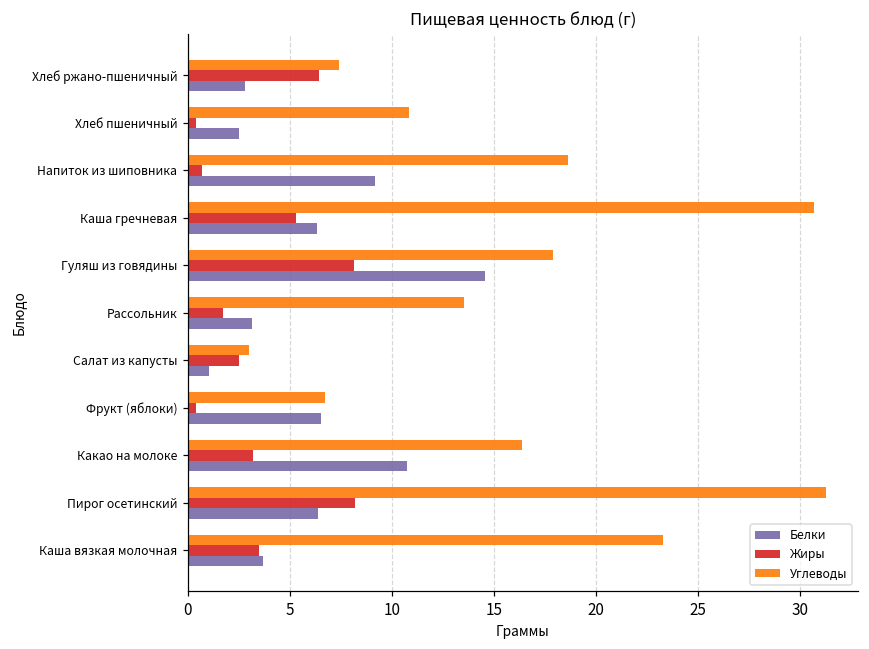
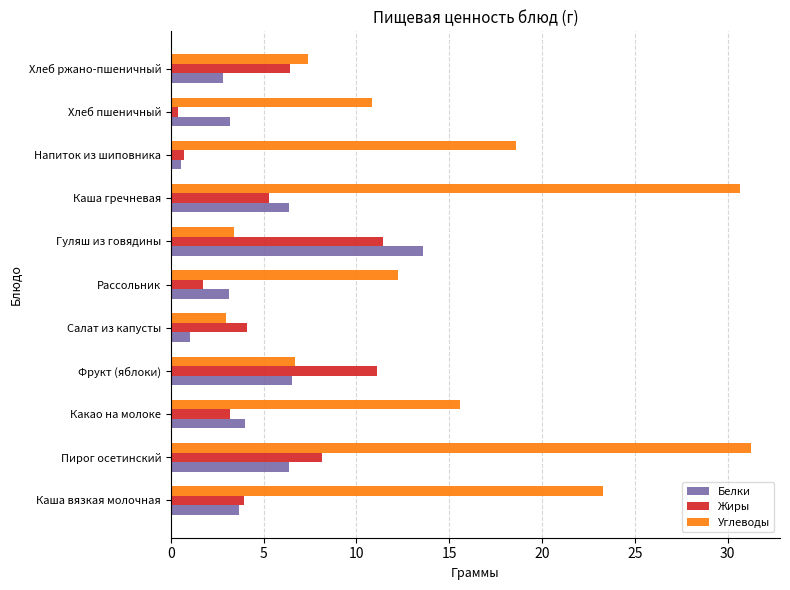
  {
    "Белки": {
      "Хлеб ржано-пшеничный": 2.8,
-     "Хлеб пшеничный": 2.5,
-     "Напиток из шиповника": 9.2,
+     "Хлеб пшеничный": 3.2,
+     "Напиток из шиповника": 0.5,
      "Каша гречневая": 6.3,
-     "Гуляш из говядины": 14.6,
+     "Гуляш из говядины": 13.6,
      "Рассольник": 3.1,
      "Салат из капусты": 1.0,
      "Фрукт (яблоки)": 6.5,
-     "Какао на молоке": 10.7,
+     "Какао на молоке": 4.0,
      "Пирог осетинский": 6.4,
      "Каша вязкая молочная": 3.7
    },
    "Жиры": {
      "Хлеб ржано-пшеничный": 6.4,
      "Хлеб пшеничный": 0.4,
      "Напиток из шиповника": 0.7,
      "Каша гречневая": 5.3,
-     "Гуляш из говядины": 8.1,
+     "Гуляш из говядины": 11.4,
      "Рассольник": 1.7,
-     "Салат из капусты": 2.5,
-     "Фрукт (яблоки)": 0.4,
+     "Салат из капусты": 4.1,
+     "Фрукт (яблоки)": 11.1,
      "Какао на молоке": 3.2,
      "Пирог осетинский": 8.2,
-     "Каша вязкая молочная": 3.5
+     "Каша вязкая молочная": 3.9
    },
    "Углеводы": {
      "Хлеб ржано-пшеничный": 7.4,
      "Хлеб пшеничный": 10.8,
      "Напиток из шиповника": 18.6,
      "Каша гречневая": 30.7,
-     "Гуляш из говядины": 17.9,
-     "Рассольник": 13.5,
+     "Гуляш из говядины": 3.4,
+     "Рассольник": 12.2,
      "Салат из капусты": 3.0,
      "Фрукт (яблоки)": 6.7,
-     "Какао на молоке": 16.3,
+     "Какао на молоке": 15.6,
      "Пирог осетинский": 31.3,
      "Каша вязкая молочная": 23.3
    }
  }
